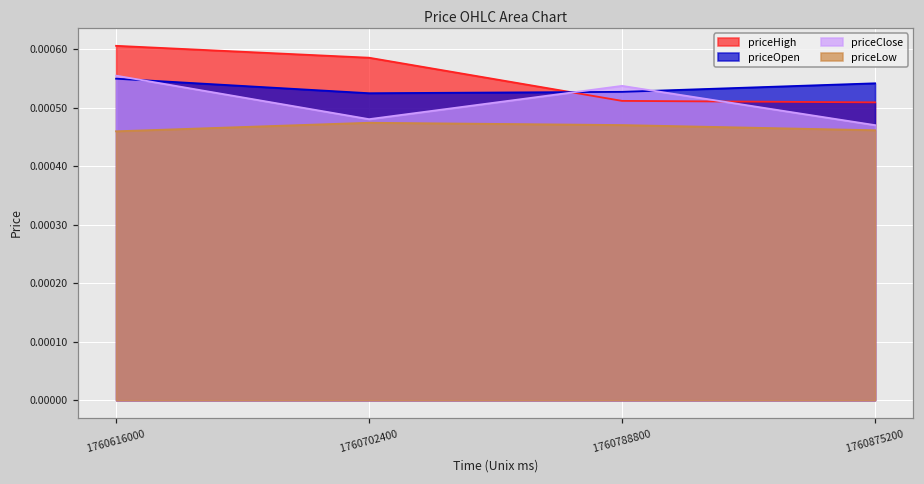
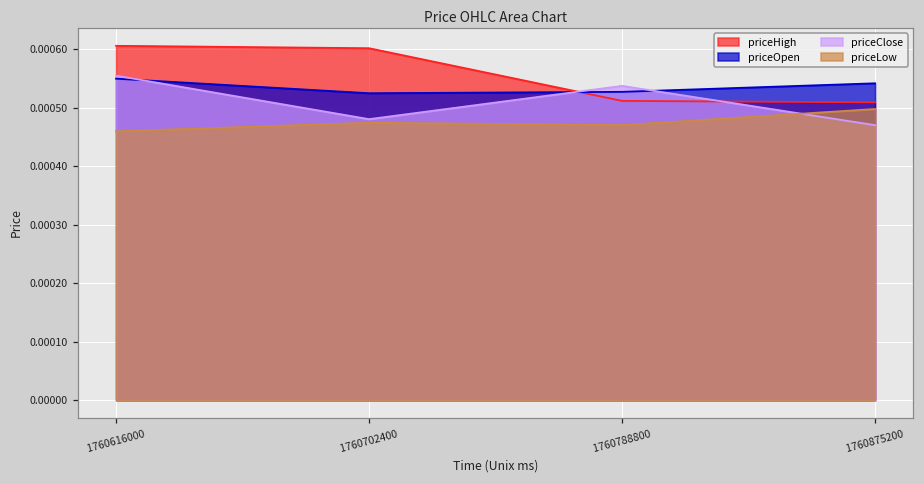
  {
    "priceHigh": {
      "1760616000": 0.00061,
-     "1760702400": 0.00059,
+     "1760702400": 0.00060,
      "1760788800": 0.00051,
      "1760875200": 0.00051
    },
    "priceOpen": {
      "1760616000": 0.00055,
      "1760702400": 0.00053,
      "1760788800": 0.00053,
      "1760875200": 0.00054
    },
    "priceClose": {
      "1760616000": 0.00056,
      "1760702400": 0.00048,
      "1760788800": 0.00054,
      "1760875200": 0.00047
    },
    "priceLow": {
      "1760616000": 0.00046,
      "1760702400": 0.00047,
      "1760788800": 0.00047,
-     "1760875200": 0.00046
+     "1760875200": 0.00050
    }
  }
